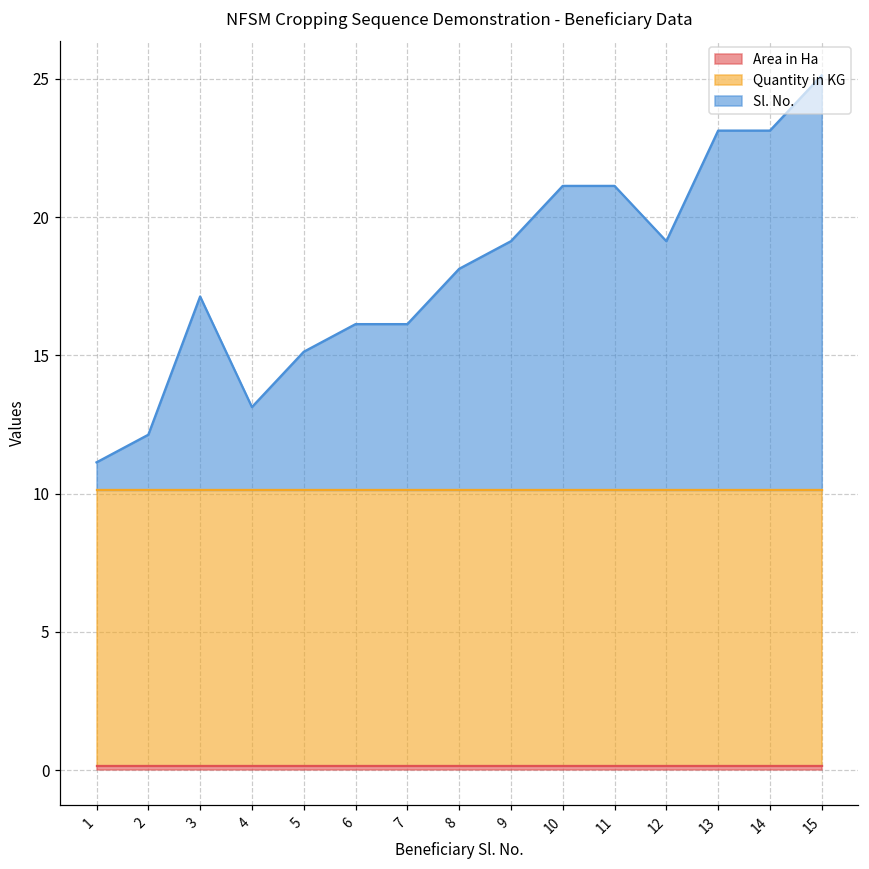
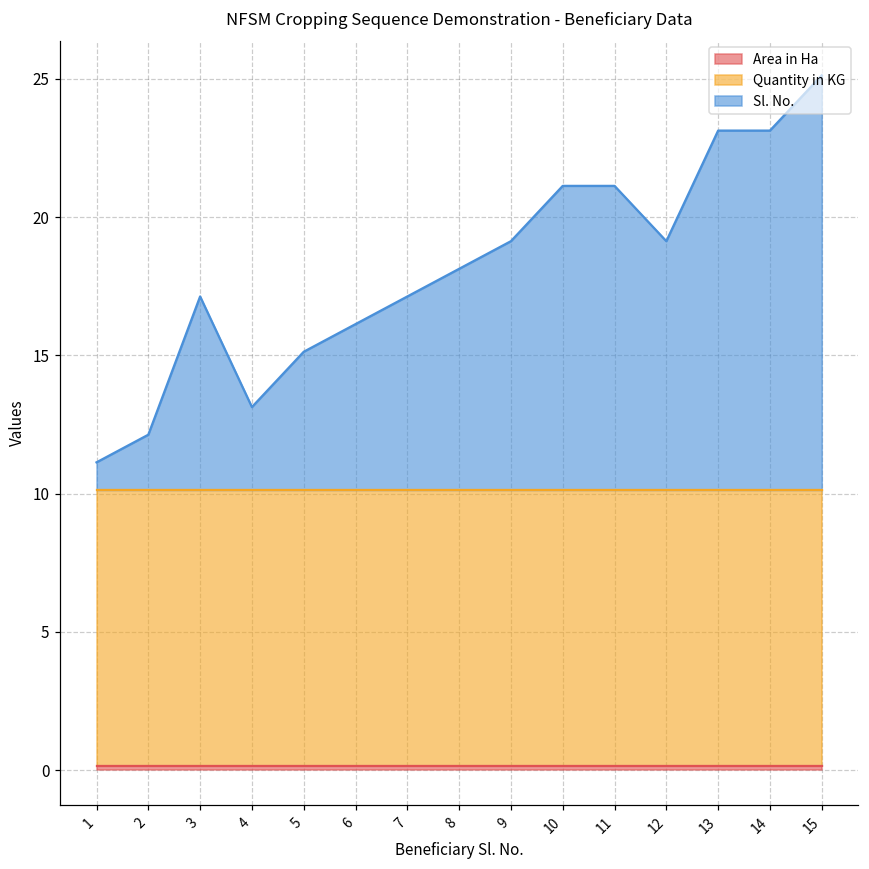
  {
    "Area in Ha": {
      "1": 0.1,
      "2": 0.1,
      "3": 0.1,
      "4": 0.1,
      "5": 0.1,
      "6": 0.1,
      "7": 0.1,
      "8": 0.1,
      "9": 0.1,
      "10": 0.1,
      "11": 0.1,
      "12": 0.1,
      "13": 0.1,
      "14": 0.1,
      "15": 0.1
    },
    "Quantity in KG": {
      "1": 10.1,
      "2": 10.1,
      "3": 10.1,
      "4": 10.1,
      "5": 10.1,
      "6": 10.1,
      "7": 10.1,
      "8": 10.1,
      "9": 10.1,
      "10": 10.1,
      "11": 10.1,
      "12": 10.1,
      "13": 10.1,
      "14": 10.1,
      "15": 10.1
    },
    "Sl. No.": {
      "1": 11.1,
      "2": 12.1,
      "3": 17.1,
      "4": 13.1,
      "5": 15.1,
      "6": 16.1,
-     "7": 16.1,
+     "7": 17.1,
      "8": 18.1,
      "9": 19.1,
      "10": 21.1,
      "11": 21.1,
      "12": 19.1,
      "13": 23.1,
      "14": 23.1
    }
  }
